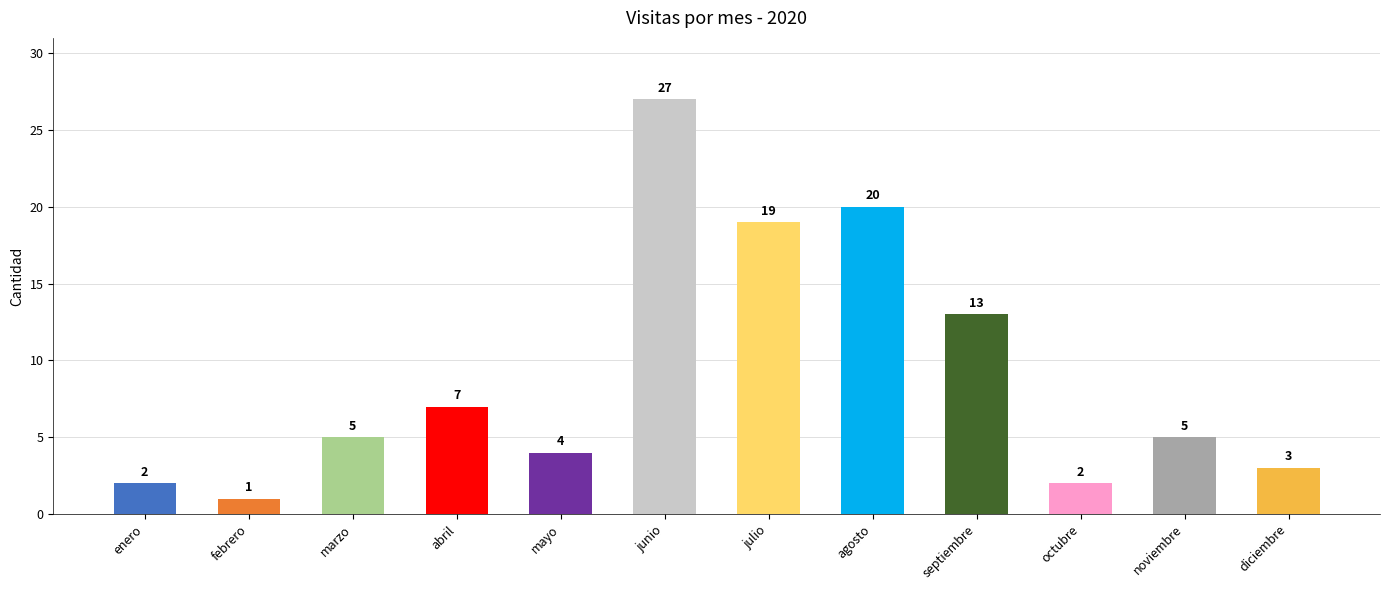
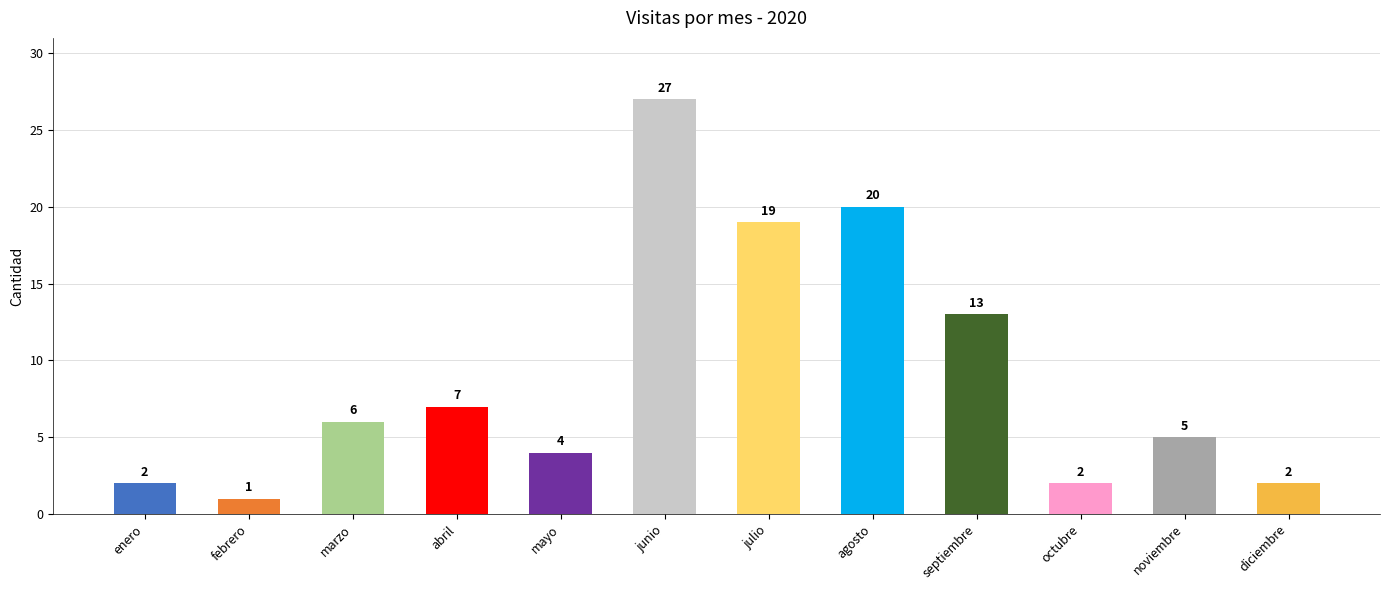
  {
    "enero": 2,
    "febrero": 1,
-   "marzo": 5,
+   "marzo": 6,
    "abril": 7,
    "mayo": 4,
    "junio": 27,
    "julio": 19,
    "agosto": 20,
    "septiembre": 13,
    "octubre": 2,
    "noviembre": 5,
-   "diciembre": 3
+   "diciembre": 2
  }
